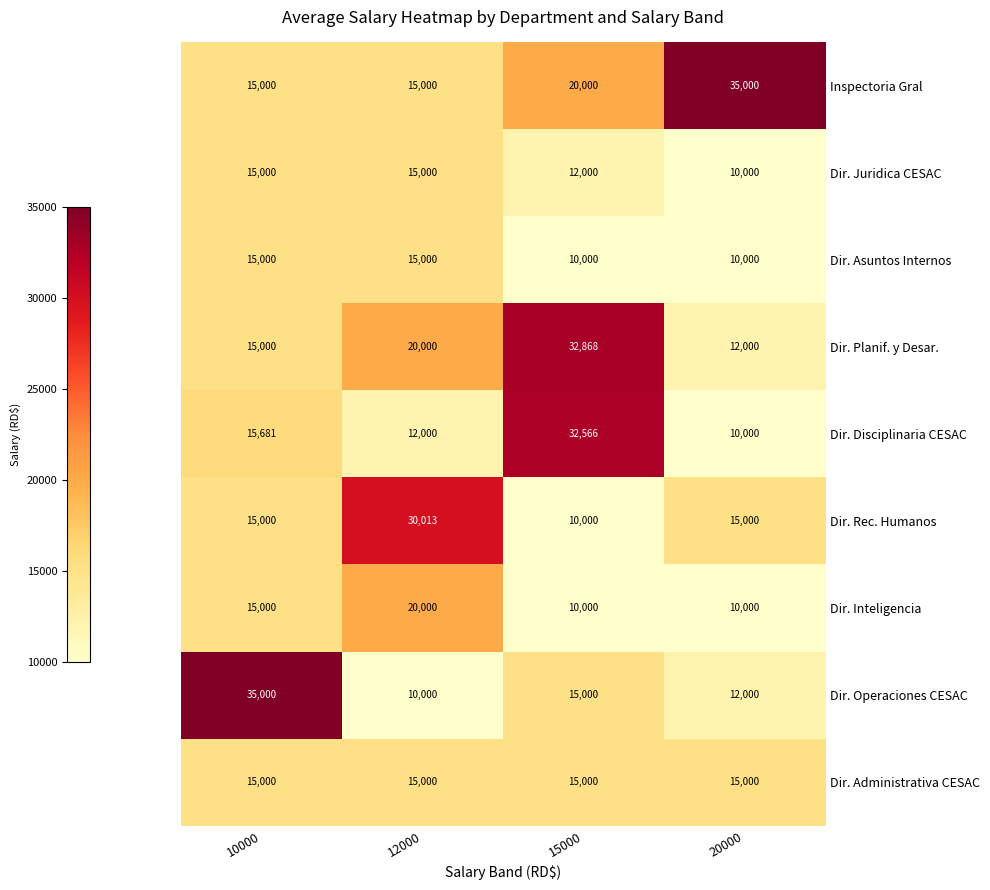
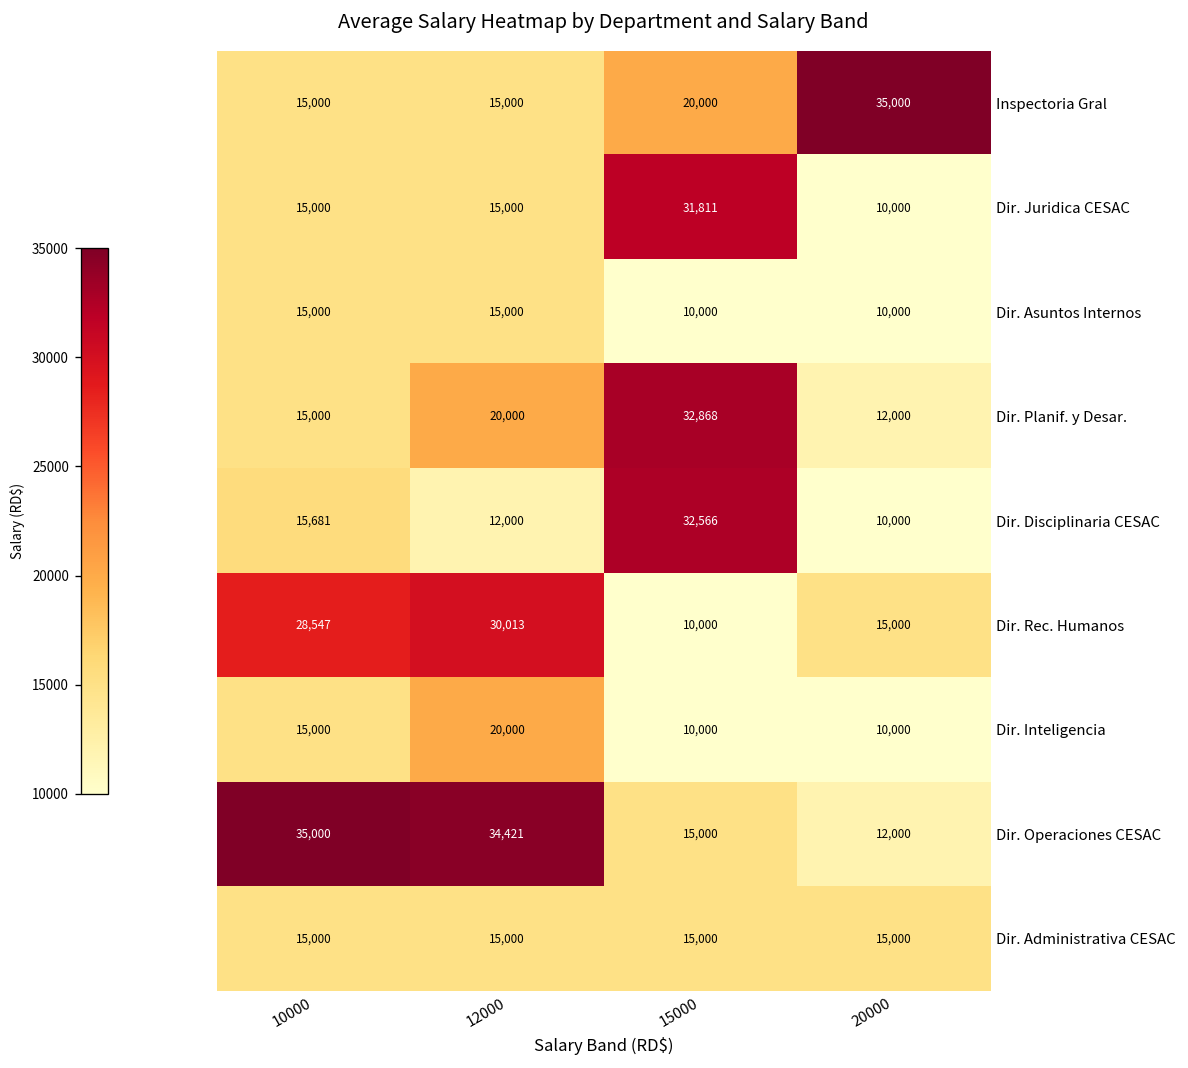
  {
    "Inspectoria Gral": {
      "10000": "15,000",
      "12000": "15,000",
      "15000": "20,000",
      "20000": "35,000"
    },
    "Dir. Juridica CESAC": {
      "10000": "15,000",
      "12000": "15,000",
-     "15000": "12,000",
+     "15000": "31,811",
      "20000": "10,000"
    },
    "Dir. Asuntos Internos": {
      "10000": "15,000",
      "12000": "15,000",
      "15000": "10,000",
      "20000": "10,000"
    },
    "Dir. Planif. y Desar.": {
      "10000": "15,000",
      "12000": "20,000",
      "15000": "32,868",
      "20000": "12,000"
    },
    "Dir. Disciplinaria CESAC": {
      "10000": "15,681",
      "12000": "12,000",
      "15000": "32,566",
      "20000": "10,000"
    },
    "Dir. Rec. Humanos": {
-     "10000": "15,000",
+     "10000": "28,547",
      "12000": "30,013",
      "15000": "10,000",
      "20000": "15,000"
    },
    "Dir. Inteligencia": {
      "10000": "15,000",
      "12000": "20,000",
      "15000": "10,000",
      "20000": "10,000"
    },
    "Dir. Operaciones CESAC": {
      "10000": "35,000",
-     "12000": "10,000",
+     "12000": "34,421",
      "15000": "15,000",
      "20000": "12,000"
    },
    "Dir. Administrativa CESAC": {
      "10000": "15,000",
      "12000": "15,000",
      "15000": "15,000",
      "20000": "15,000"
    }
  }
